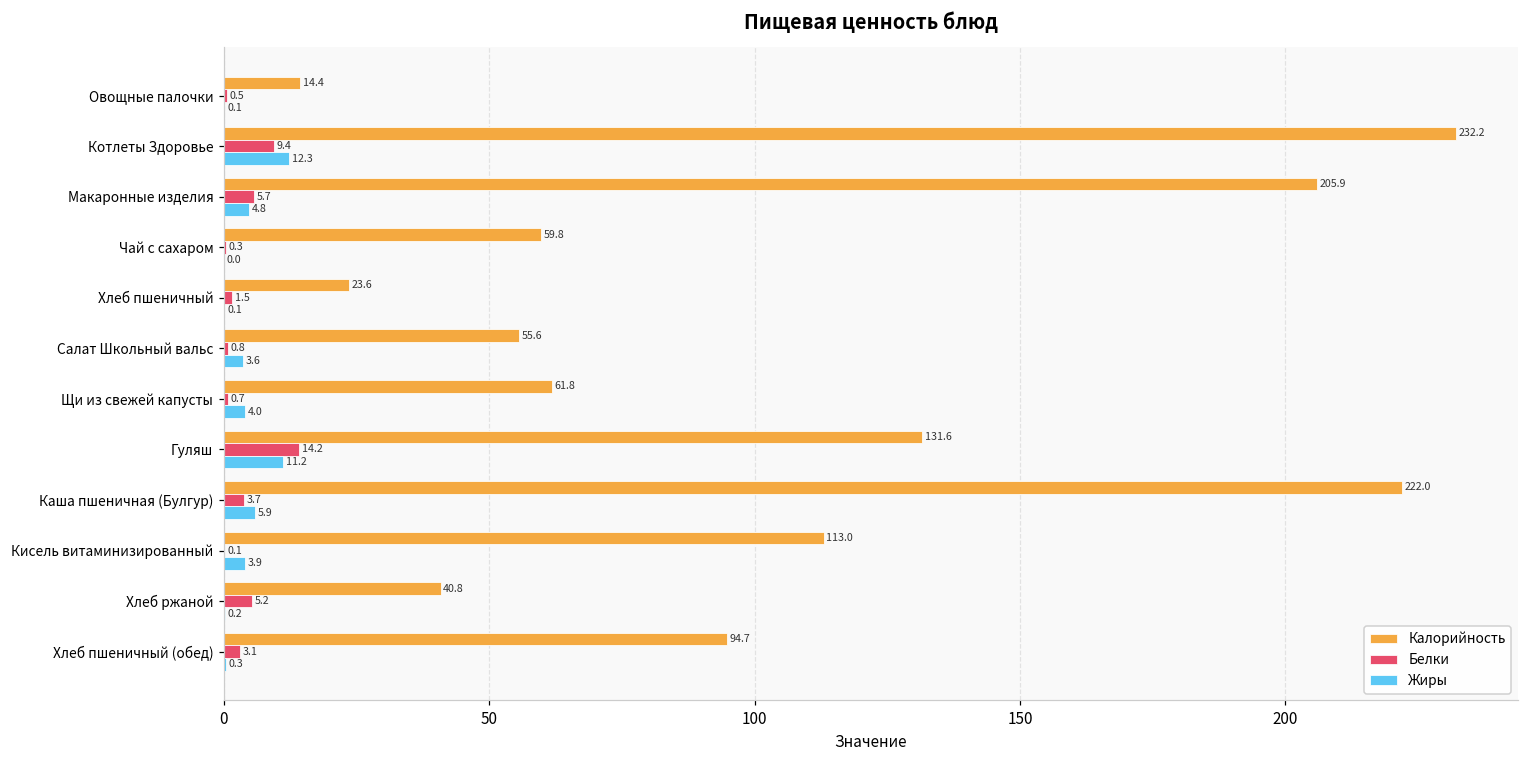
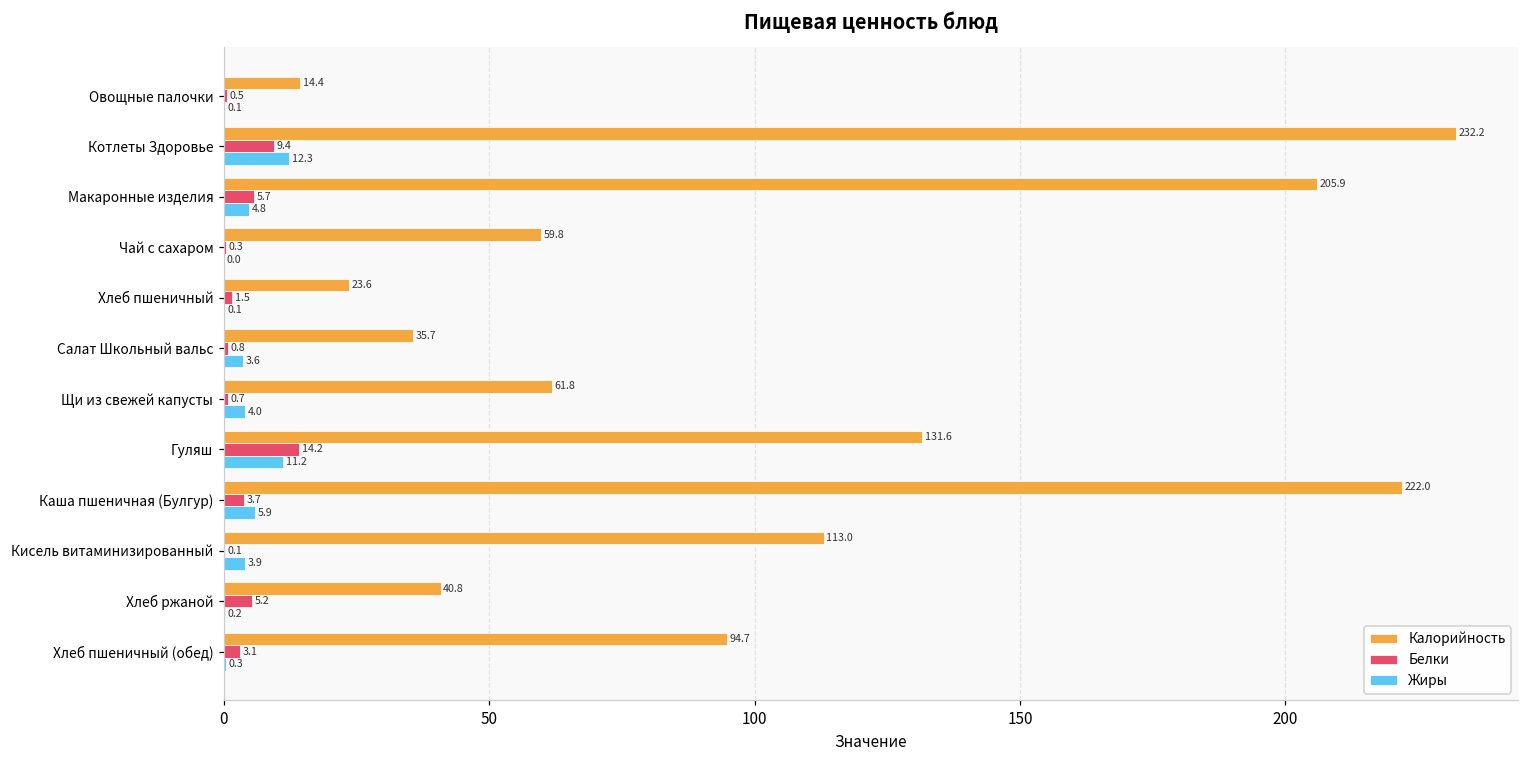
  {
    "Калорийность": {
      "Овощные палочки": 14.4,
      "Котлеты Здоровье": 232.2,
      "Макаронные изделия": 205.9,
      "Чай с сахаром": 59.8,
      "Хлеб пшеничный": 23.6,
-     "Салат Школьный вальс": 55.6,
+     "Салат Школьный вальс": 35.7,
      "Щи из свежей капусты": 61.8,
      "Гуляш": 131.6,
      "Каша пшеничная (Булгур)": 222.0,
      "Кисель витаминизированный": 113.0,
      "Хлеб ржаной": 40.8,
      "Хлеб пшеничный (обед)": 94.7
    },
    "Белки": {
      "Овощные палочки": 0.5,
      "Котлеты Здоровье": 9.4,
      "Макаронные изделия": 5.7,
      "Чай с сахаром": 0.3,
      "Хлеб пшеничный": 1.5,
      "Салат Школьный вальс": 0.8,
      "Щи из свежей капусты": 0.7,
      "Гуляш": 14.2,
      "Каша пшеничная (Булгур)": 3.7,
      "Кисель витаминизированный": 0.1,
      "Хлеб ржаной": 5.2,
      "Хлеб пшеничный (обед)": 3.1
    },
    "Жиры": {
      "Овощные палочки": 0.1,
      "Котлеты Здоровье": 12.3,
      "Макаронные изделия": 4.8,
      "Чай с сахаром": 0.0,
      "Хлеб пшеничный": 0.1,
      "Салат Школьный вальс": 3.6,
      "Щи из свежей капусты": 4.0,
      "Гуляш": 11.2,
      "Каша пшеничная (Булгур)": 5.9,
      "Кисель витаминизированный": 3.9,
      "Хлеб ржаной": 0.2,
      "Хлеб пшеничный (обед)": 0.3
    }
  }
